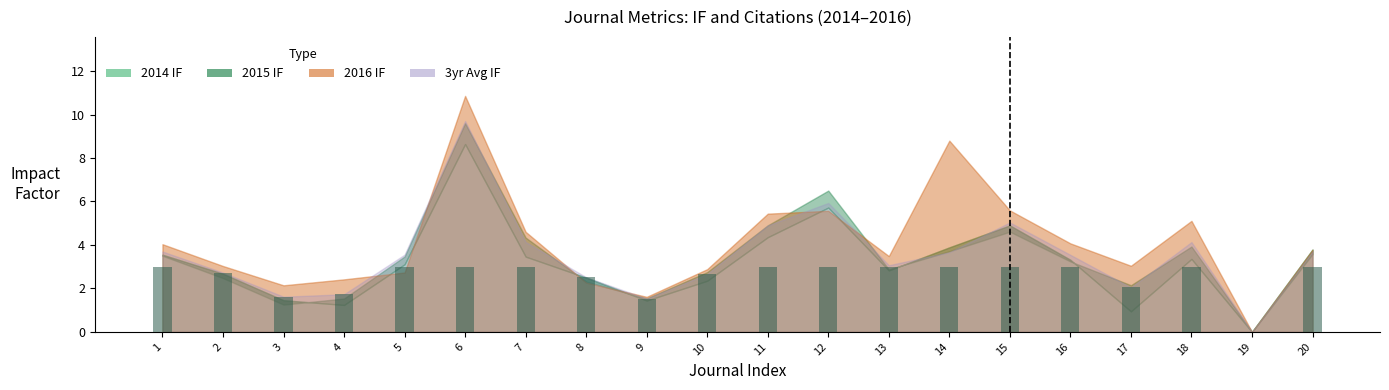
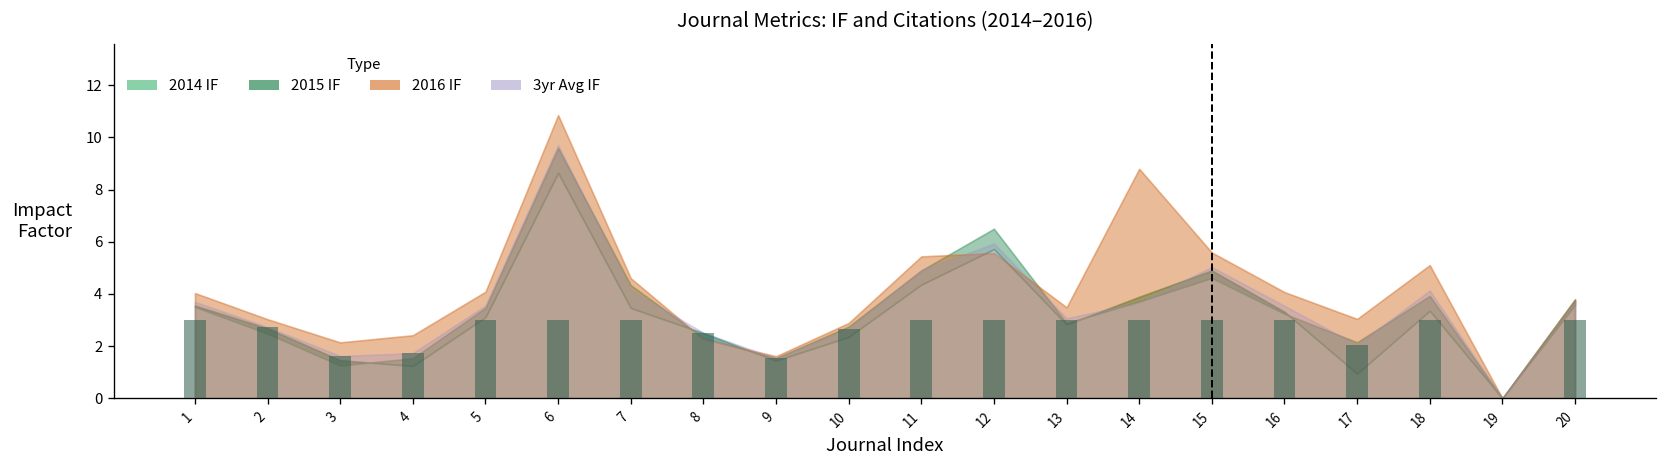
  {
    "2016 IF": {
      "1": 4.0,
      "2": 3.0,
      "3": 2.1,
      "4": 2.4,
-     "5": 2.7,
+     "5": 4.1,
      "6": 10.9,
      "7": 4.6,
      "8": 2.3,
      "10": 2.9,
      "11": 5.4,
      "12": 5.6,
      "13": 3.5,
      "14": 8.8,
      "15": 5.6,
      "16": 4.1,
      "17": 3.0,
      "18": 5.1
    },
    "3yr Avg IF": {
      "1": 3.7,
      "3": 1.6,
      "4": 1.7,
      "7": 4.1,
      "12": 5.9,
      "13": 3.1,
      "14": 3.7,
      "15": 5.0,
      "16": 3.5,
      "18": 4.1
    }
  }
